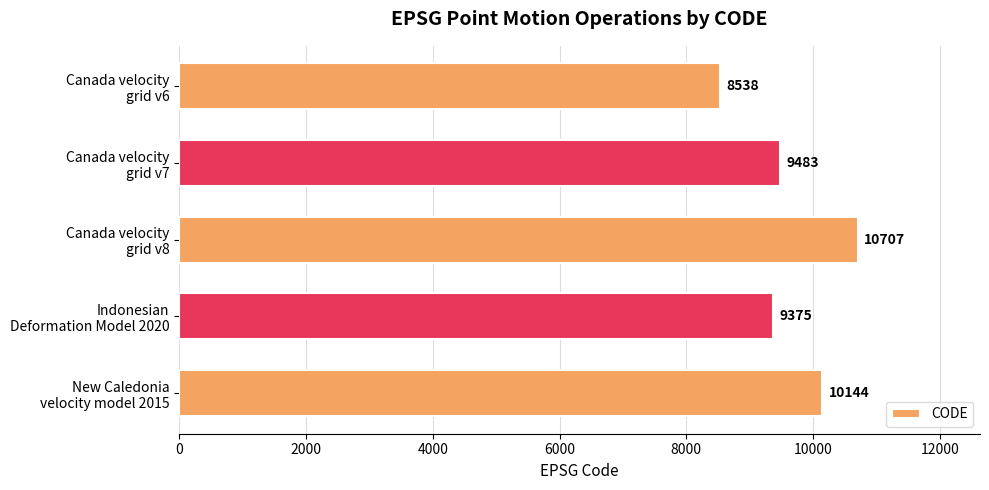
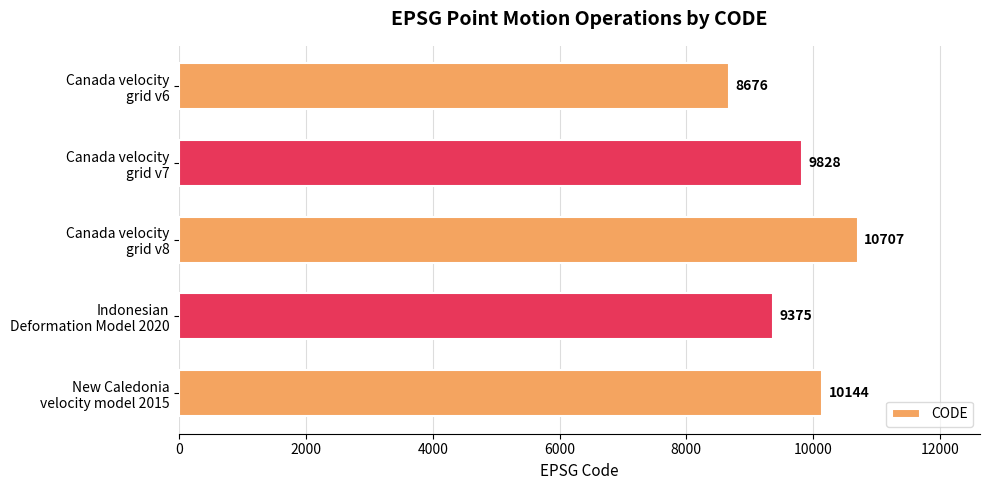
  {
-   "Canada velocity grid v6": 8538,
-   "Canada velocity grid v7": 9483,
+   "Canada velocity grid v6": 8676,
+   "Canada velocity grid v7": 9828,
    "Canada velocity grid v8": 10707,
    "Indonesian Deformation Model 2020": 9375,
    "New Caledonia velocity model 2015": 10144
  }
